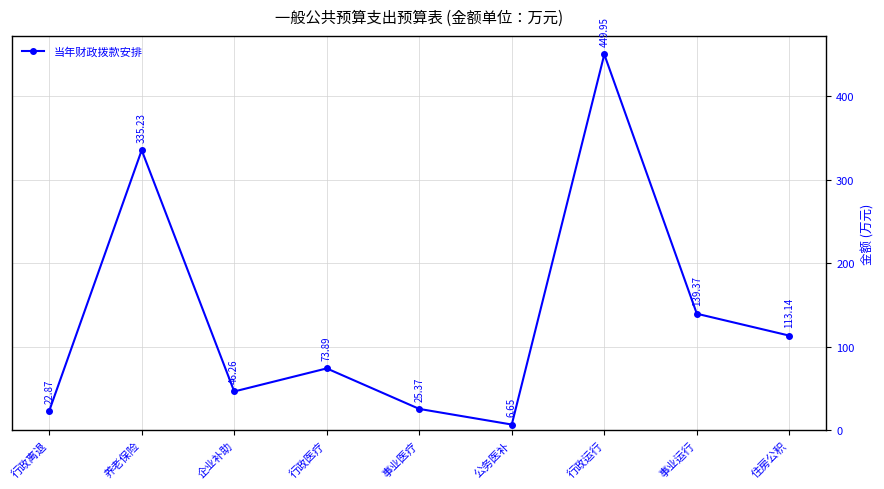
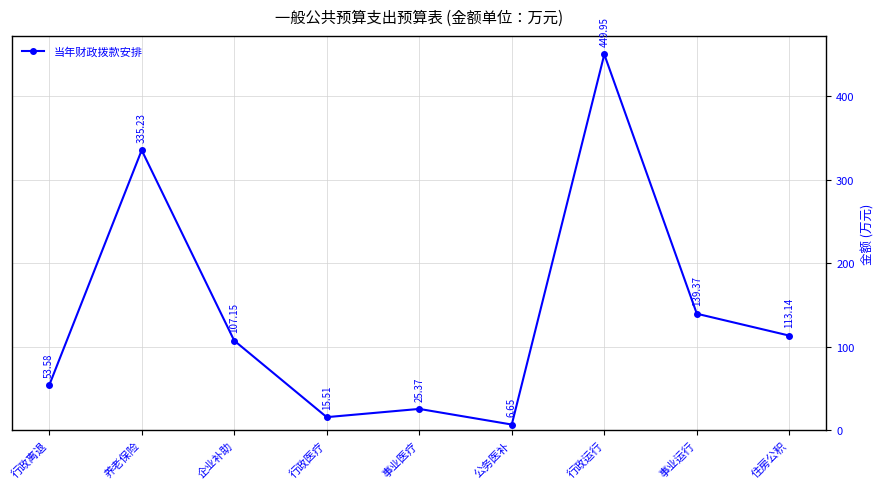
  {
-   "行政离退": 22.87,
+   "行政离退": 53.58,
    "养老保险": 335.23,
-   "企业补助": 46.26,
-   "行政医疗": 73.89,
+   "企业补助": 107.15,
+   "行政医疗": 15.51,
    "事业医疗": 25.37,
    "公务医补": 6.65,
    "行政运行": 449.95,
    "事业运行": 139.37,
    "住房公积": 113.14
  }
